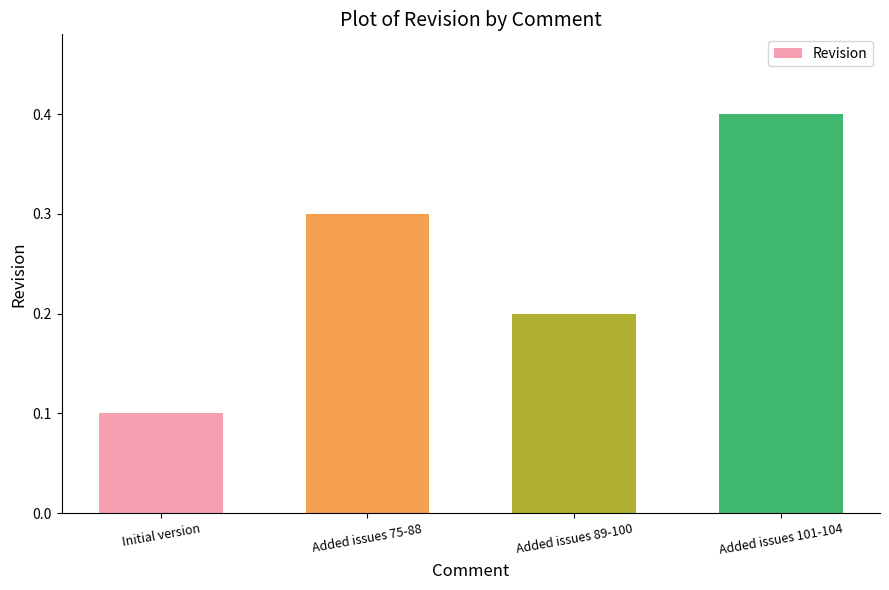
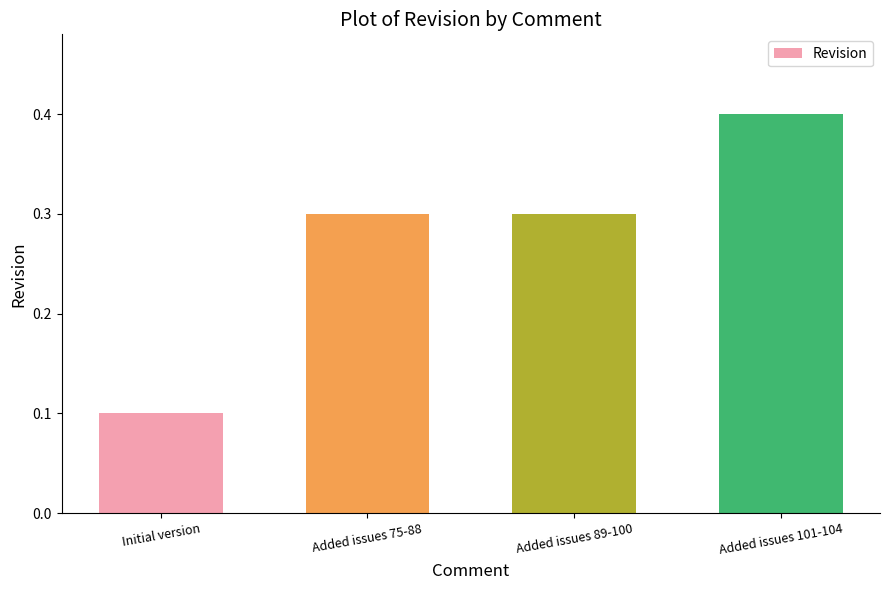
  {
    "Initial version": 0.1,
    "Added issues 75-88": 0.3,
-   "Added issues 89-100": 0.2,
+   "Added issues 89-100": 0.3,
    "Added issues 101-104": 0.4
  }
